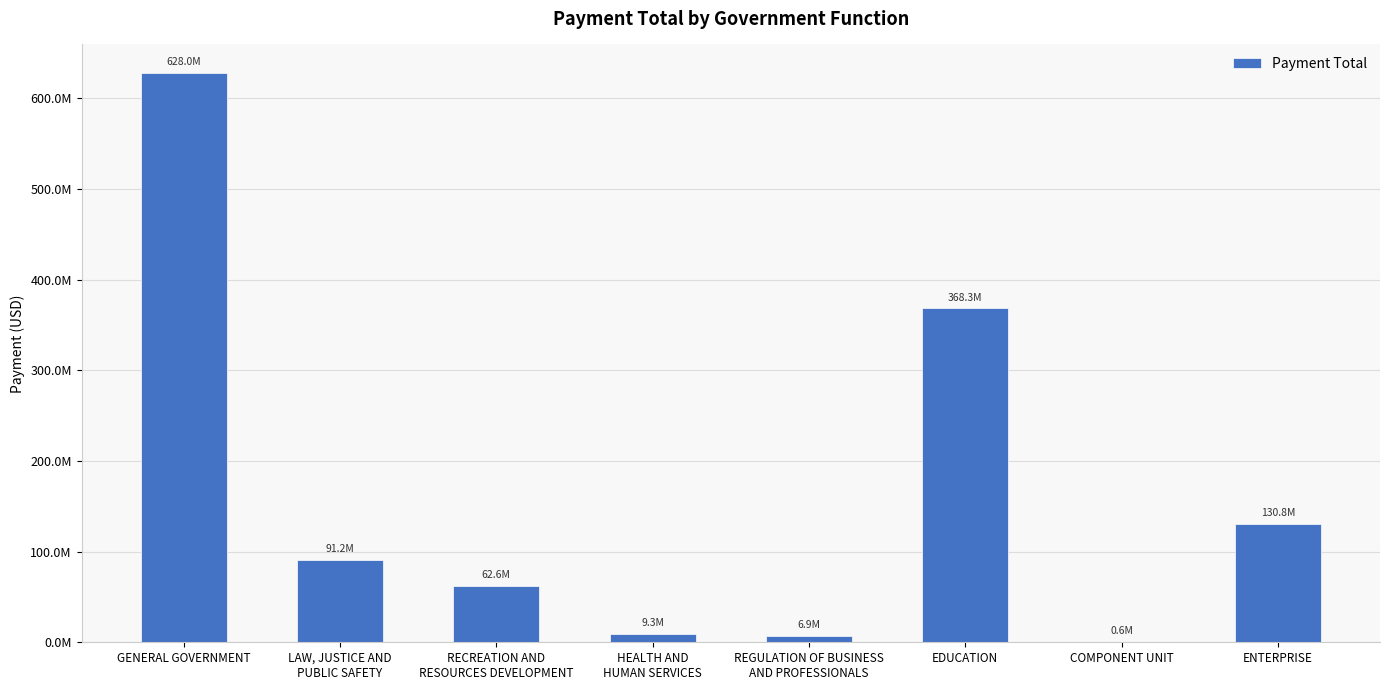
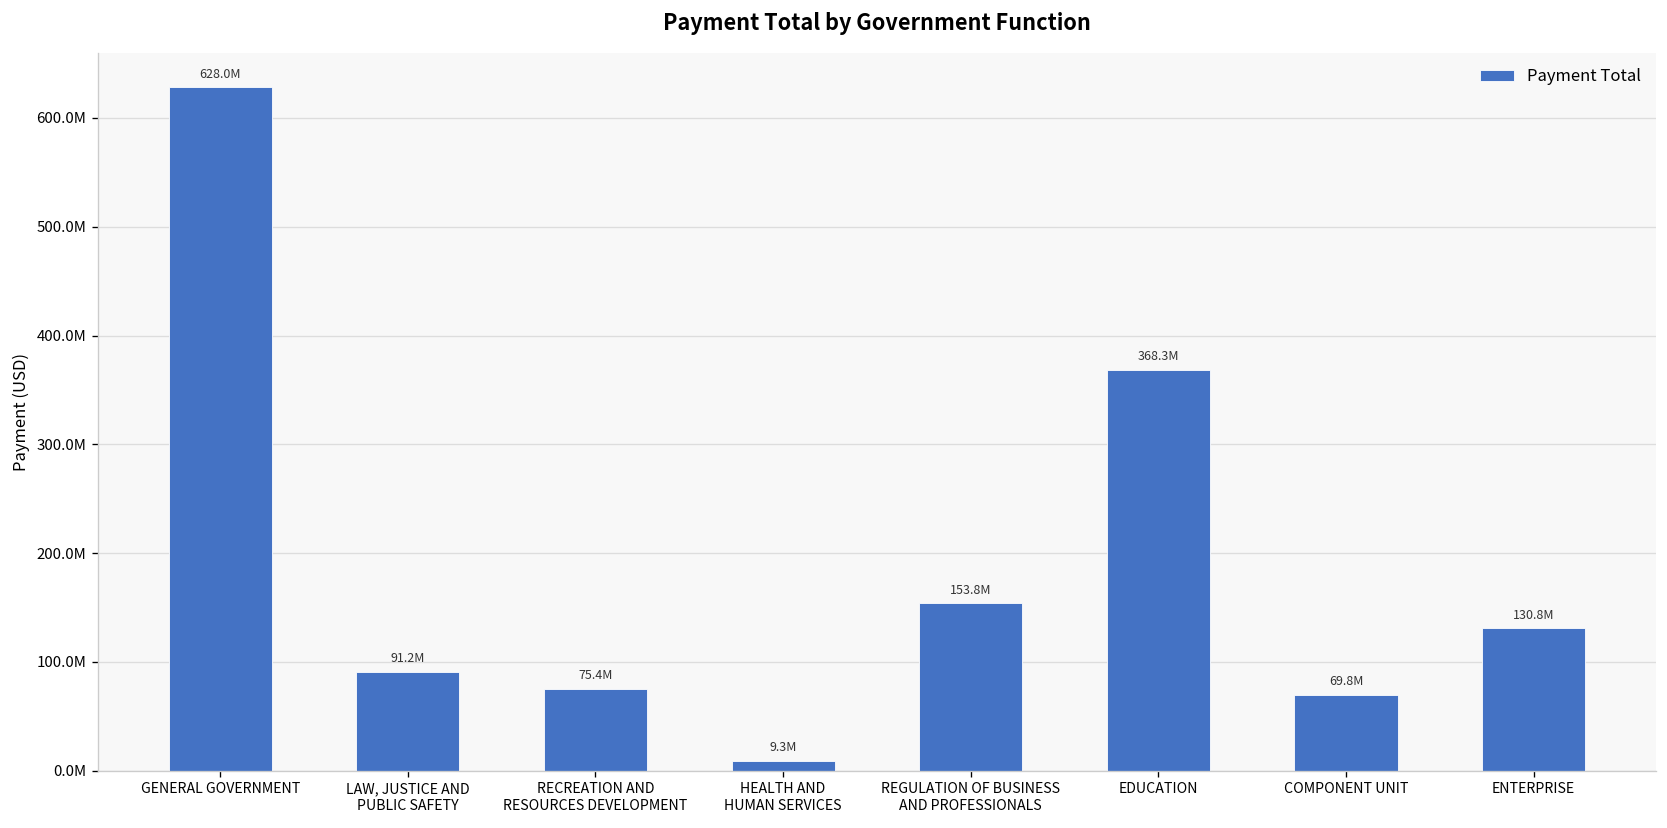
  {
    "GENERAL GOVERNMENT": "628.0M",
    "LAW, JUSTICE AND PUBLIC SAFETY": "91.2M",
-   "RECREATION AND RESOURCES DEVELOPMENT": "62.6M",
+   "RECREATION AND RESOURCES DEVELOPMENT": "75.4M",
    "HEALTH AND HUMAN SERVICES": "9.3M",
-   "REGULATION OF BUSINESS AND PROFESSIONALS": "6.9M",
+   "REGULATION OF BUSINESS AND PROFESSIONALS": "153.8M",
    "EDUCATION": "368.3M",
-   "COMPONENT UNIT": "0.6M",
+   "COMPONENT UNIT": "69.8M",
    "ENTERPRISE": "130.8M"
  }
